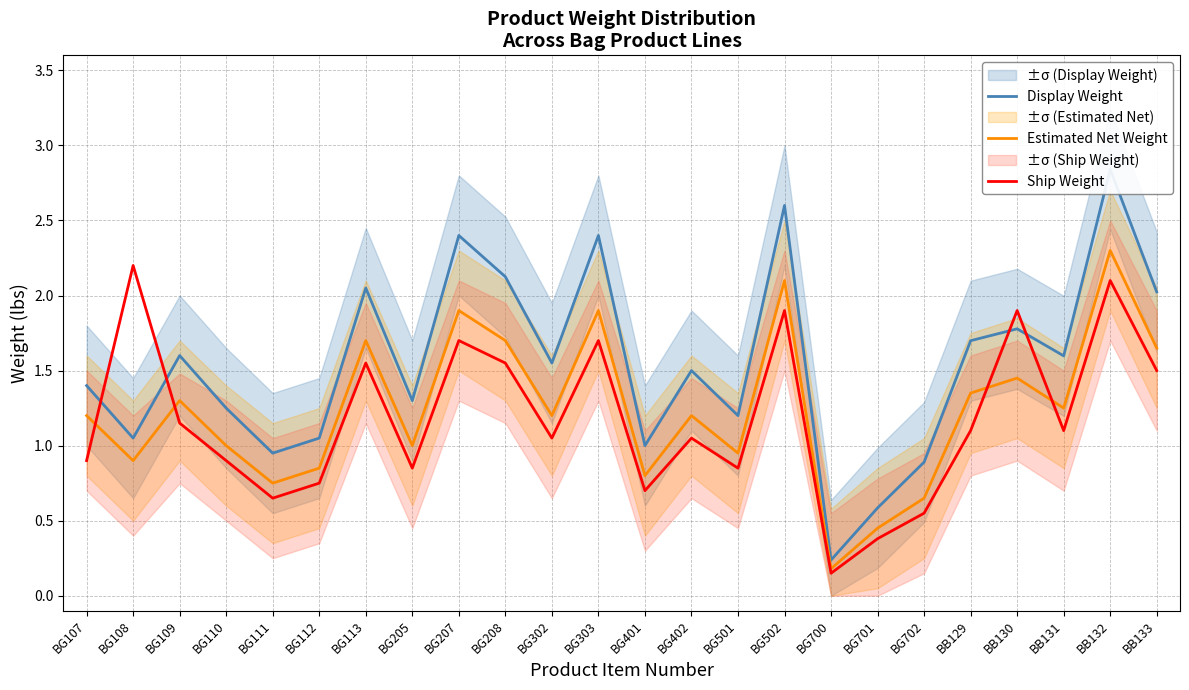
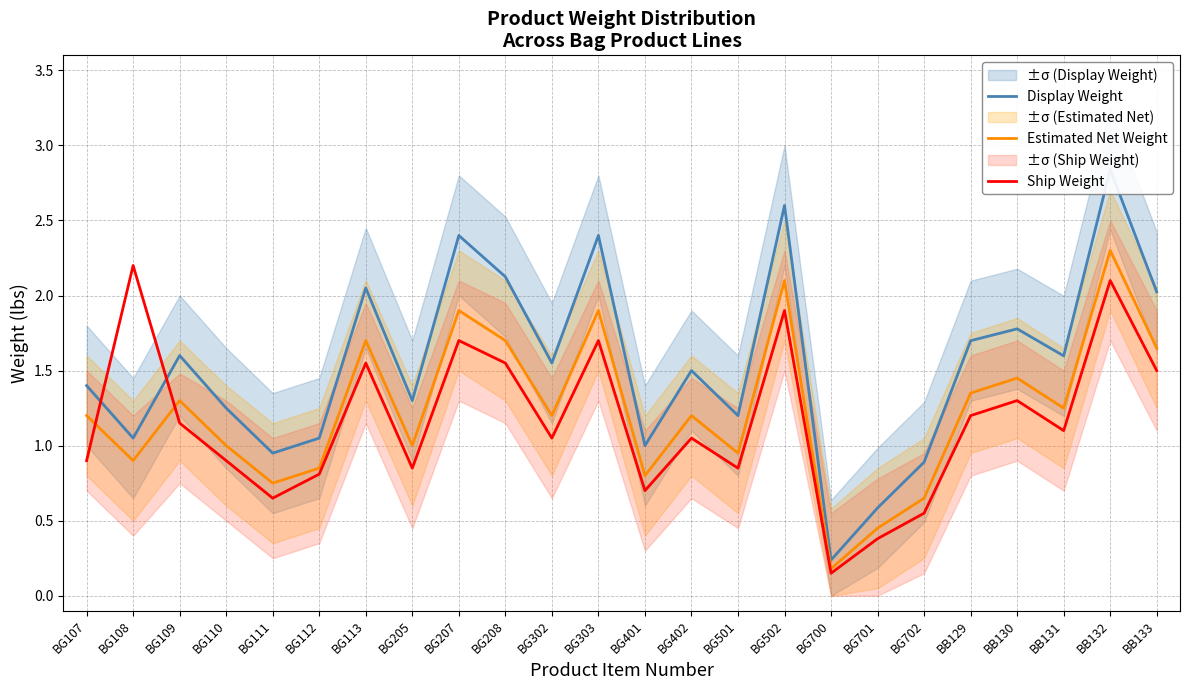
  {
    "Ship Weight": {
      "BG107": 0.90,
      "BG108": 2.20,
      "BG109": 1.15,
      "BG110": 0.90,
      "BG111": 0.65,
-     "BG112": 0.75,
+     "BG112": 0.81,
      "BG113": 1.55,
      "BG205": 0.85,
      "BG207": 1.70,
      "BG208": 1.55,
      "BG302": 1.05,
      "BG303": 1.70,
      "BG401": 0.70,
      "BG402": 1.05,
      "BG501": 0.85,
      "BG502": 1.90,
      "BG700": 0.15,
      "BG701": 0.38,
      "BG702": 0.55,
-     "BB129": 1.1,
-     "BB130": 1.9,
+     "BB129": 1.2,
+     "BB130": 1.3,
      "BB131": 1.10,
      "BB132": 2.10,
      "BB133": 1.50
    }
  }
